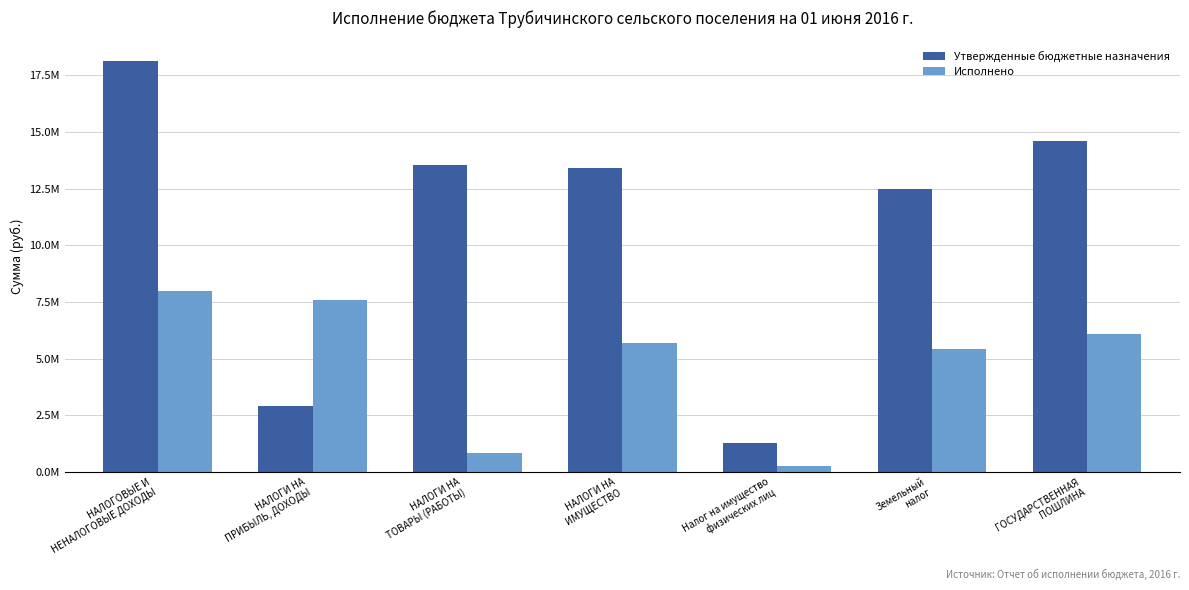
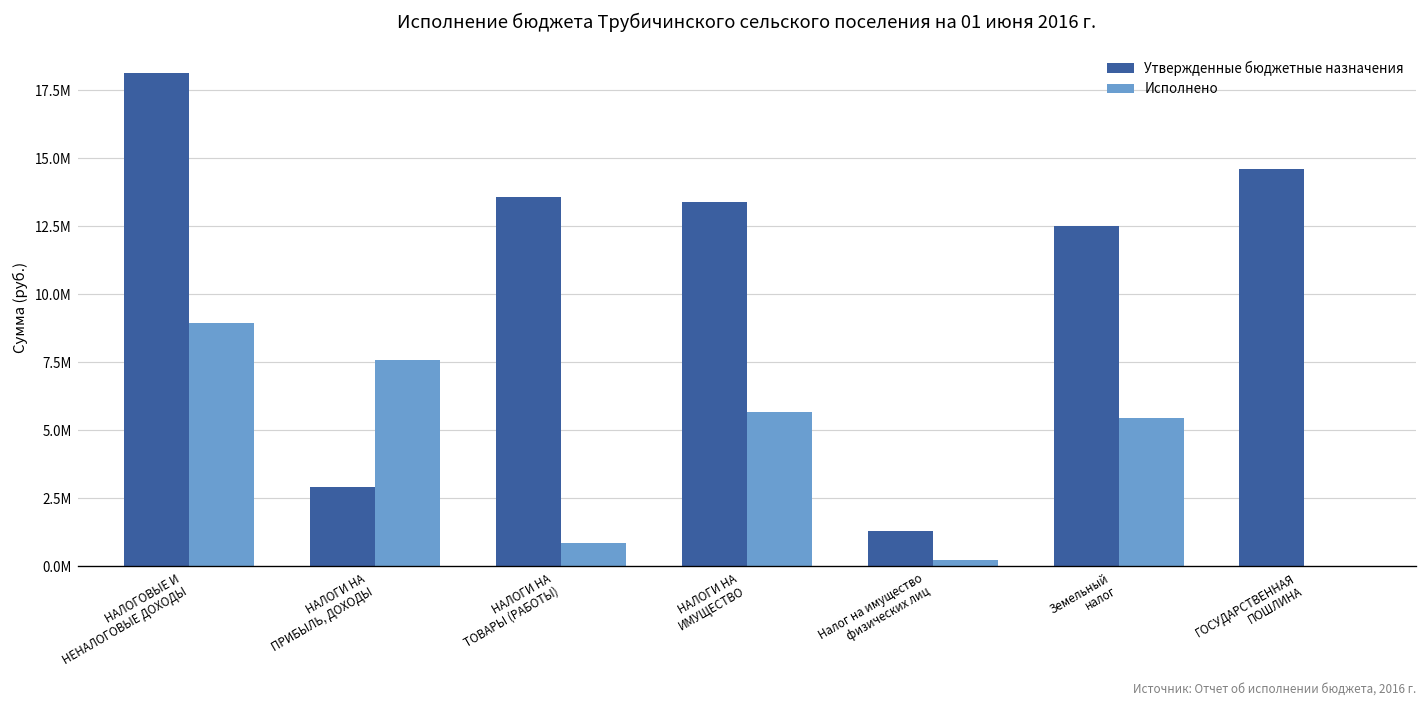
  {
    "Утвержденные бюджетные назначения": {
      "НАЛОГОВЫЕ И НЕНАЛОГОВЫЕ ДОХОДЫ": 18100000,
      "НАЛОГИ НА ПРИБЫЛЬ, ДОХОДЫ": 2900000,
      "НАЛОГИ НА ТОВАРЫ (РАБОТЫ)": 13600000,
      "НАЛОГИ НА ИМУЩЕСТВО": 13400000,
      "Налог на имущество физических лиц": 1300000,
      "Земельный налог": 12500000,
      "ГОСУДАРСТВЕННАЯ ПОШЛИНА": 14600000
    },
    "Исполнено": {
-     "НАЛОГОВЫЕ И НЕНАЛОГОВЫЕ ДОХОДЫ": 8000000,
+     "НАЛОГОВЫЕ И НЕНАЛОГОВЫЕ ДОХОДЫ": 8900000,
      "НАЛОГИ НА ПРИБЫЛЬ, ДОХОДЫ": 7600000,
      "НАЛОГИ НА ТОВАРЫ (РАБОТЫ)": 800000,
      "НАЛОГИ НА ИМУЩЕСТВО": 5700000,
      "Налог на имущество физических лиц": 200000,
      "Земельный налог": 5400000,
-     "ГОСУДАРСТВЕННАЯ ПОШЛИНА": 6100000
+     "ГОСУДАРСТВЕННАЯ ПОШЛИНА": 0
    }
  }
